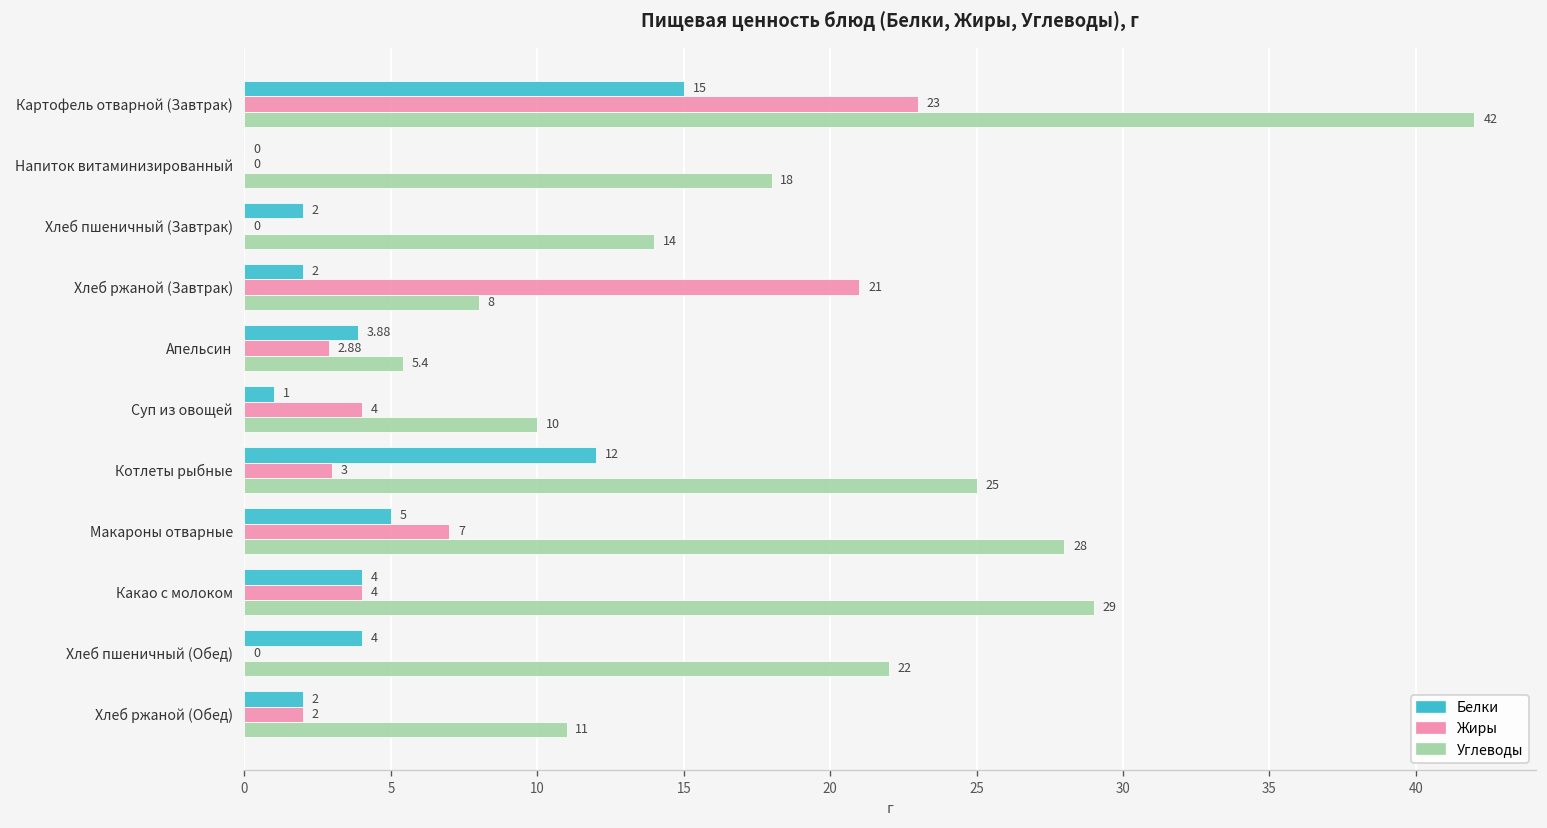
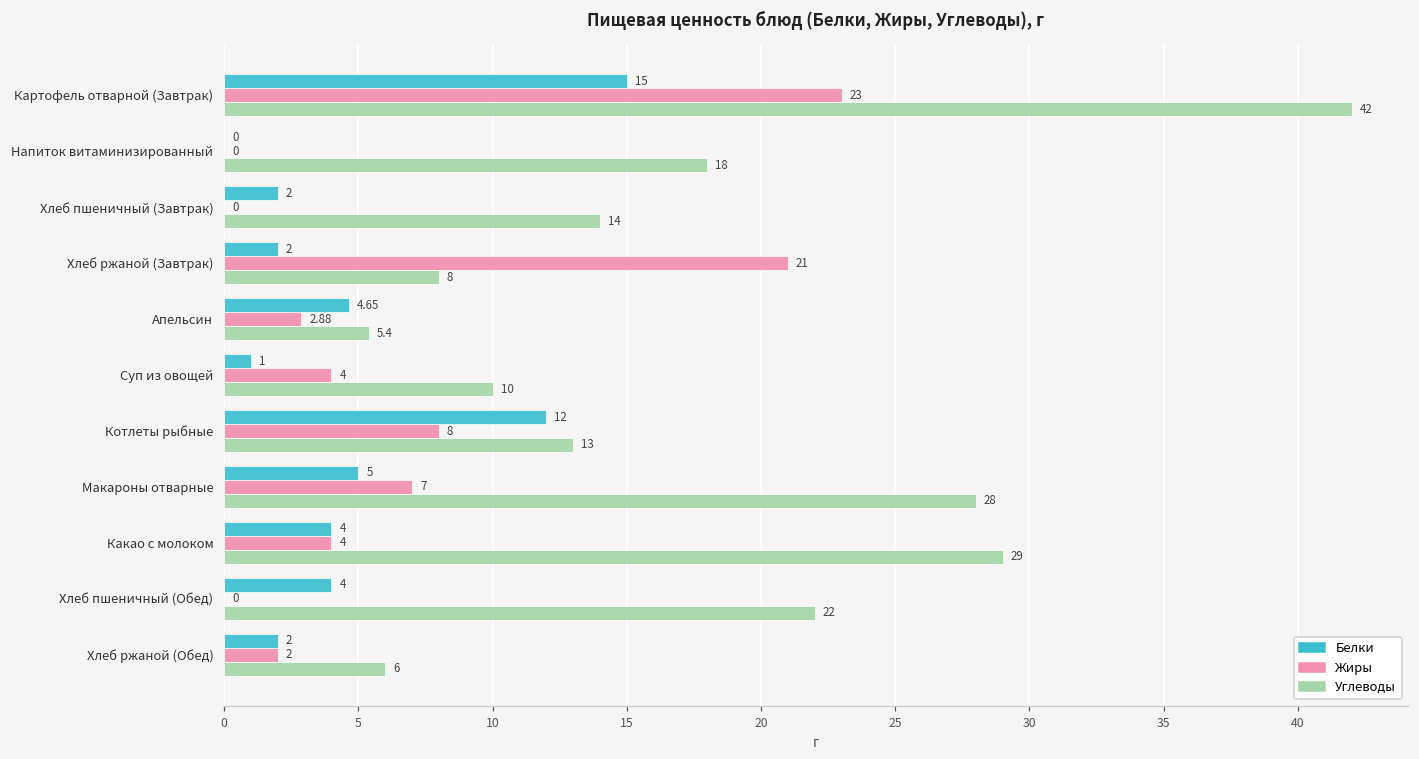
  {
    "Белки": {
      "Картофель отварной (Завтрак)": 15,
      "Напиток витаминизированный": 0,
      "Хлеб пшеничный (Завтрак)": 2,
      "Хлеб ржаной (Завтрак)": 2,
-     "Апельсин": 3.88,
+     "Апельсин": 4.65,
      "Суп из овощей": 1,
      "Котлеты рыбные": 12,
      "Макароны отварные": 5,
      "Какао с молоком": 4,
      "Хлеб пшеничный (Обед)": 4,
      "Хлеб ржаной (Обед)": 2
    },
    "Жиры": {
      "Картофель отварной (Завтрак)": 23,
      "Напиток витаминизированный": 0,
      "Хлеб пшеничный (Завтрак)": 0,
      "Хлеб ржаной (Завтрак)": 21,
      "Апельсин": 2.88,
      "Суп из овощей": 4,
-     "Котлеты рыбные": 3,
+     "Котлеты рыбные": 8,
      "Макароны отварные": 7,
      "Какао с молоком": 4,
      "Хлеб пшеничный (Обед)": 0,
      "Хлеб ржаной (Обед)": 2
    },
    "Углеводы": {
      "Картофель отварной (Завтрак)": 42,
      "Напиток витаминизированный": 18,
      "Хлеб пшеничный (Завтрак)": 14,
      "Хлеб ржаной (Завтрак)": 8,
      "Апельсин": 5.4,
      "Суп из овощей": 10,
-     "Котлеты рыбные": 25,
+     "Котлеты рыбные": 13,
      "Макароны отварные": 28,
      "Какао с молоком": 29,
      "Хлеб пшеничный (Обед)": 22,
-     "Хлеб ржаной (Обед)": 11
+     "Хлеб ржаной (Обед)": 6
    }
  }
